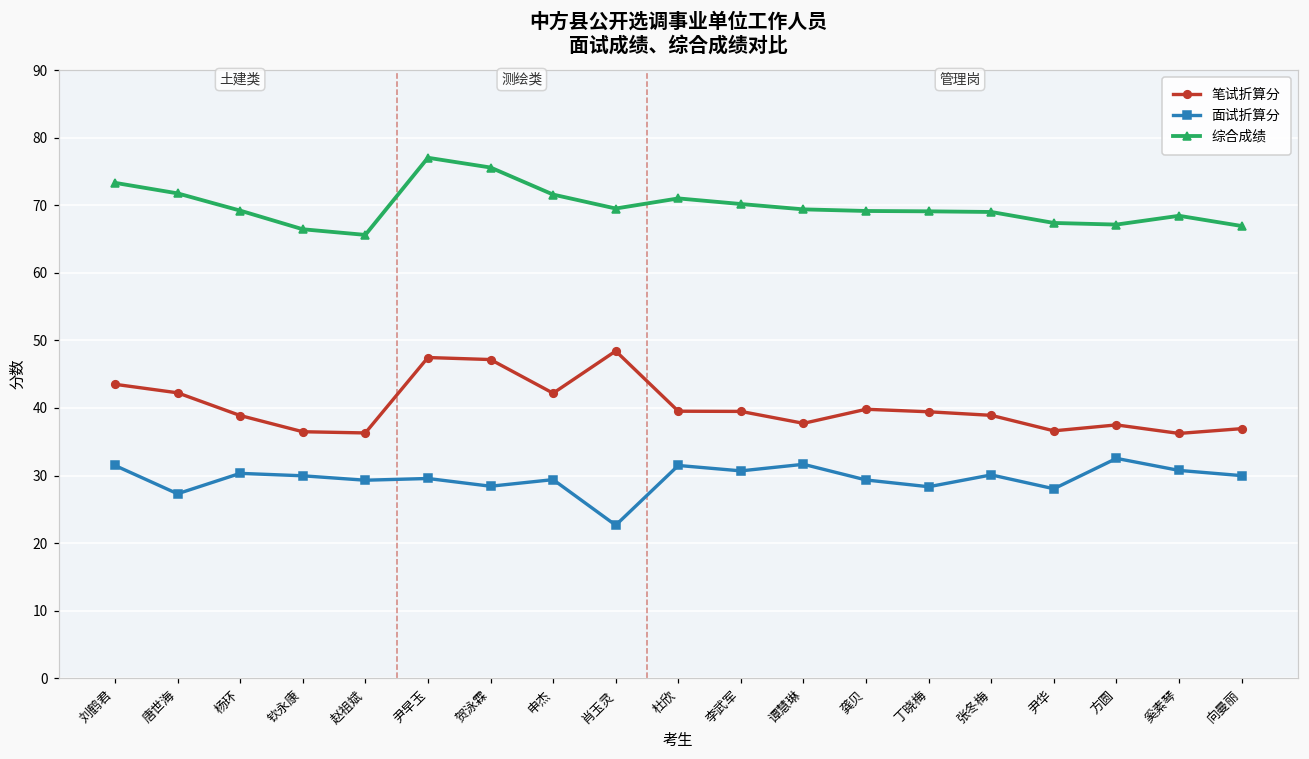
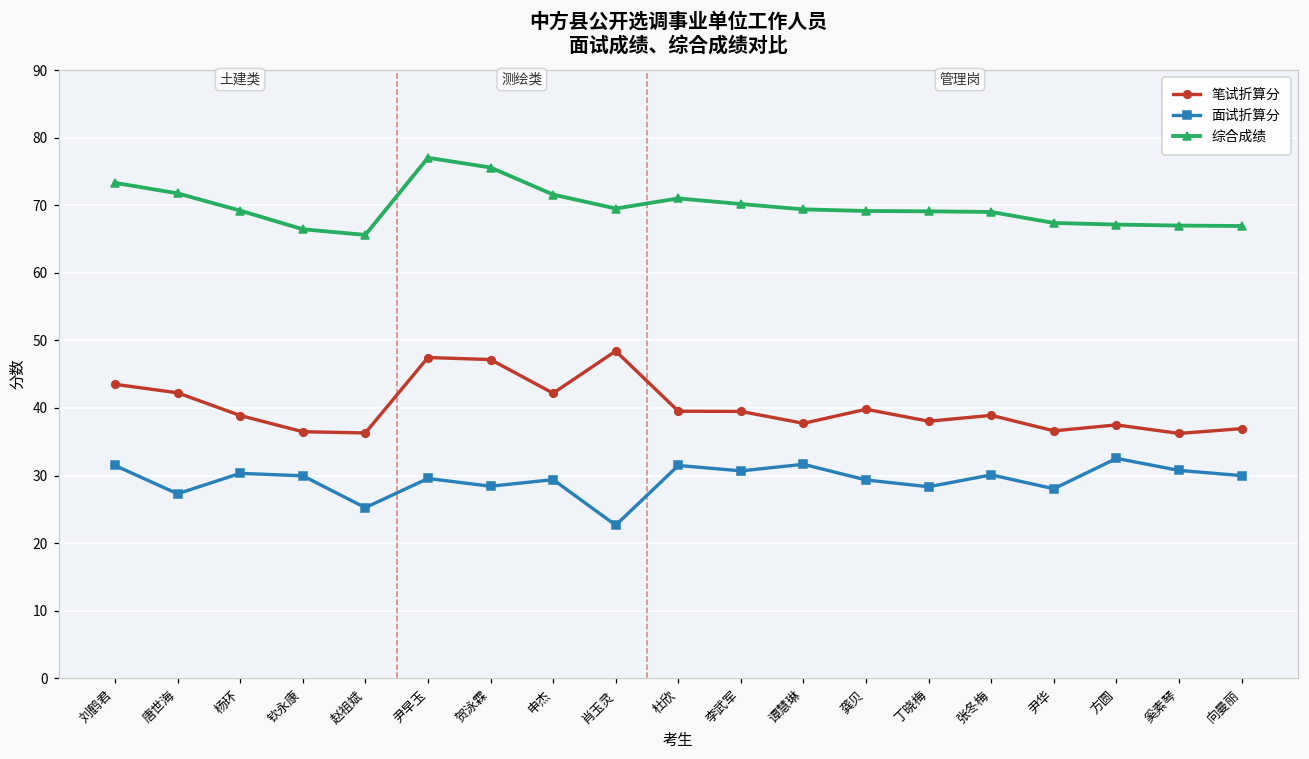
  {
    "笔试折算分": {
      "刘鹤君": 44,
      "唐世海": 42,
      "杨环": 39,
      "钦永康": 36,
      "赵祖斌": 36,
      "尹早玉": 47,
      "贺泳霖": 47,
      "申杰": 42,
      "肖玉灵": 48,
      "杜欣": 40,
      "李武军": 39,
      "谭慧琳": 38,
      "龚贝": 40,
-     "丁晓梅": 39,
+     "丁晓梅": 38,
      "张冬梅": 39,
      "尹华": 37,
      "方圆": 37,
      "奚素琴": 36,
      "向曼丽": 37
    },
    "面试折算分": {
      "刘鹤君": 31,
      "唐世海": 27,
      "杨环": 30,
      "钦永康": 30,
-     "赵祖斌": 29,
+     "赵祖斌": 25,
      "尹早玉": 30,
      "贺泳霖": 28,
      "申杰": 29,
      "肖玉灵": 23,
      "杜欣": 31,
      "李武军": 31,
      "谭慧琳": 32,
      "龚贝": 29,
      "丁晓梅": 28,
      "张冬梅": 30,
      "尹华": 28,
      "方圆": 33,
      "奚素琴": 31,
      "向曼丽": 30
    },
    "综合成绩": {
      "刘鹤君": 73,
      "唐世海": 72,
      "杨环": 69,
      "钦永康": 66,
      "赵祖斌": 66,
      "尹早玉": 77,
      "贺泳霖": 76,
      "申杰": 72,
      "肖玉灵": 70,
      "杜欣": 71,
      "李武军": 70,
      "谭慧琳": 69,
      "龚贝": 69,
      "丁晓梅": 69,
      "张冬梅": 69,
      "尹华": 67,
      "方圆": 67,
-     "奚素琴": 68,
+     "奚素琴": 67,
      "向曼丽": 67
    }
  }
